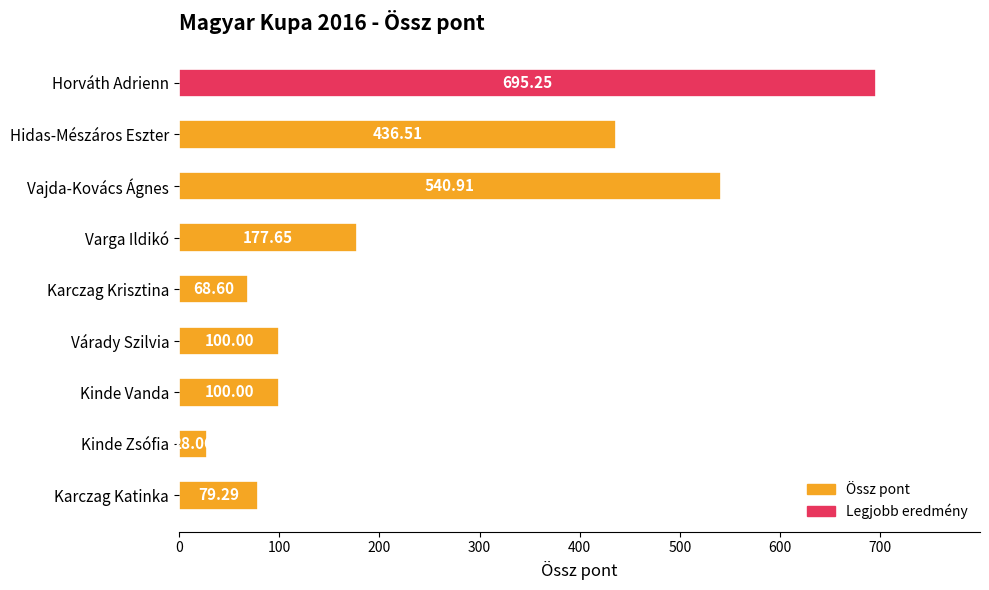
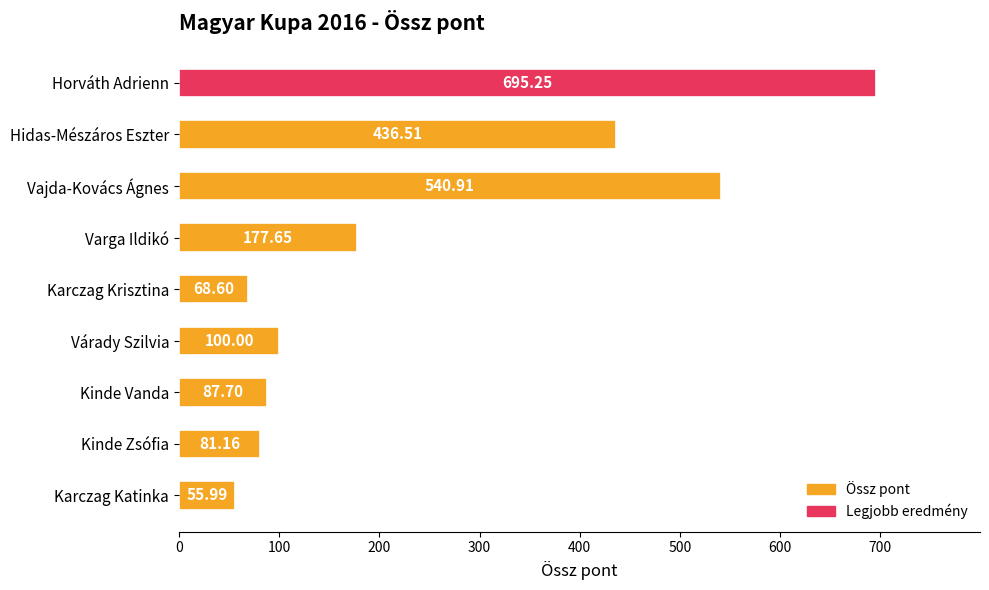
  {
    "Horváth Adrienn": 695.25,
    "Hidas-Mészáros Eszter": 436.51,
    "Vajda-Kovács Ágnes": 540.91,
    "Varga Ildikó": 177.65,
    "Karczag Krisztina": 68.60,
    "Várady Szilvia": 100.00,
-   "Kinde Vanda": 100.00,
-   "Kinde Zsófia": 28.06,
-   "Karczag Katinka": 79.29
+   "Kinde Vanda": 87.70,
+   "Kinde Zsófia": 81.16,
+   "Karczag Katinka": 55.99
  }
